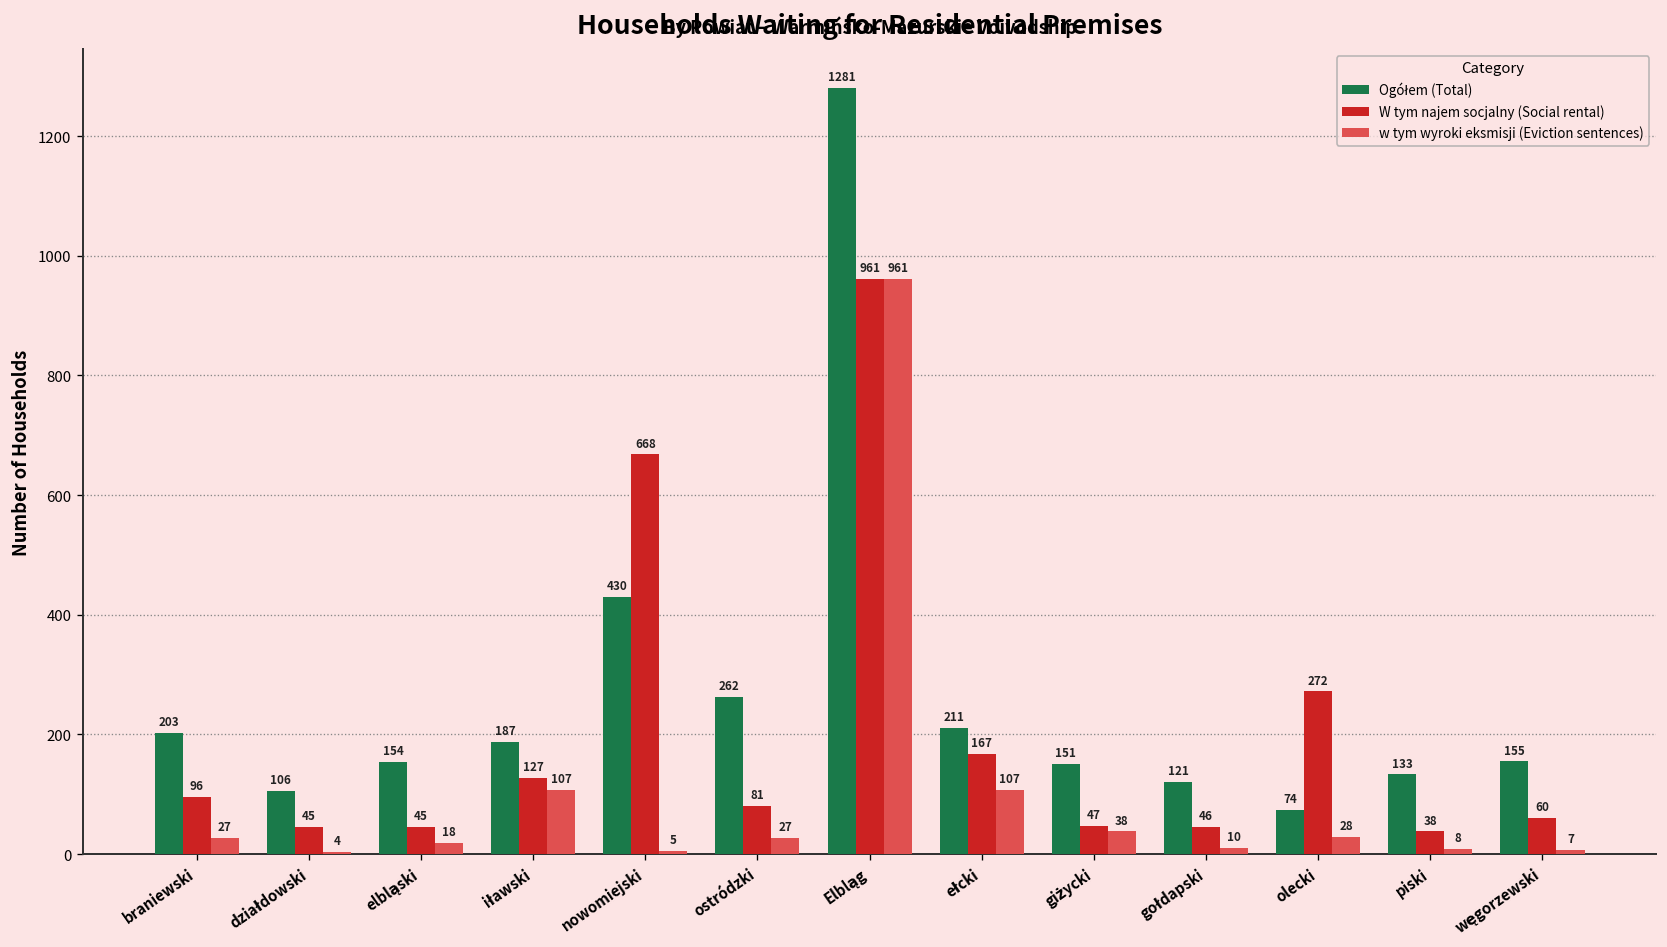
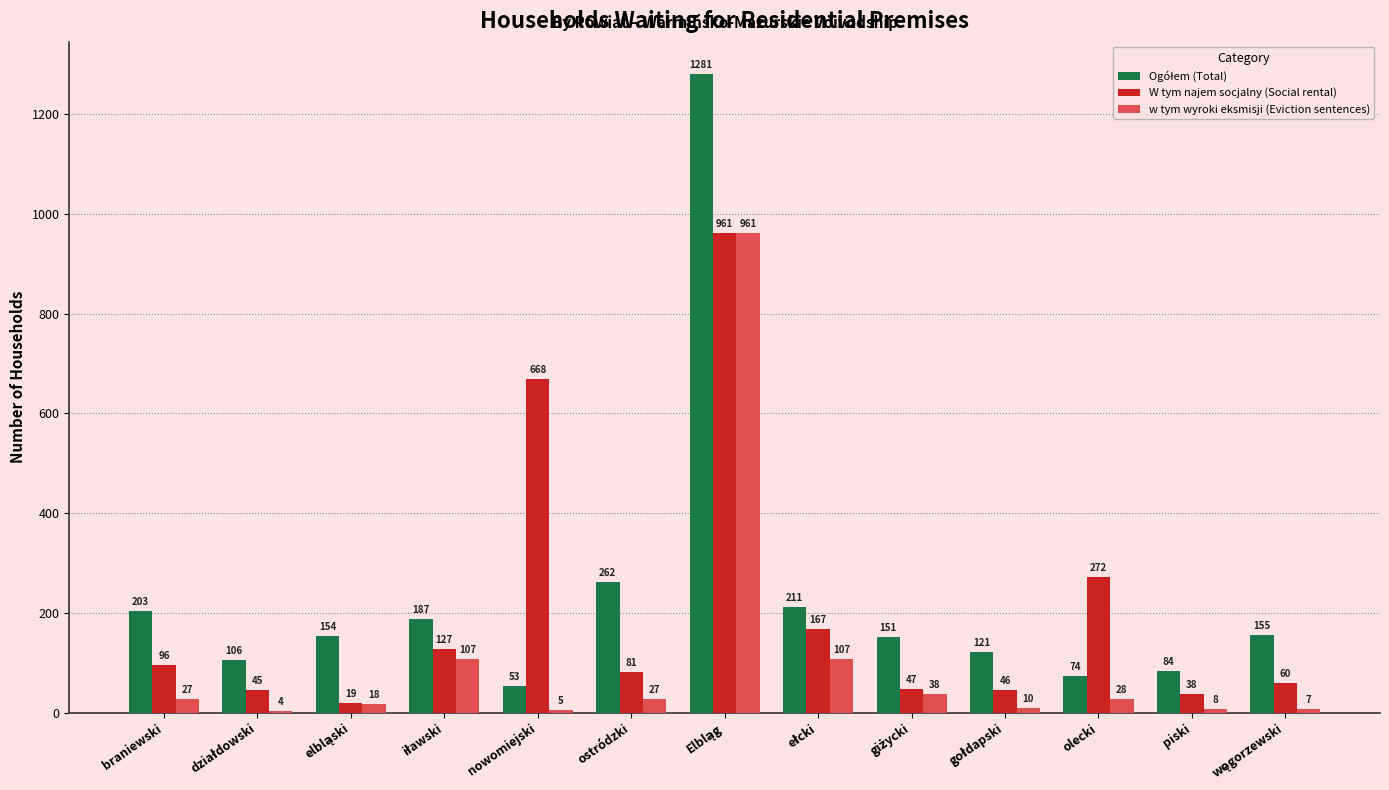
  {
    "Ogółem (Total)": {
      "braniewski": 203,
      "działdowski": 106,
      "elbląski": 154,
      "iławski": 187,
-     "nowomiejski": 430,
+     "nowomiejski": 53,
      "ostródzki": 262,
      "Elbląg": 1281,
      "ełcki": 211,
      "giżycki": 151,
      "gołdapski": 121,
      "olecki": 74,
-     "piski": 133,
+     "piski": 84,
      "węgorzewski": 155
    },
    "W tym najem socjalny (Social rental)": {
      "braniewski": 96,
      "działdowski": 45,
-     "elbląski": 45,
+     "elbląski": 19,
      "iławski": 127,
      "nowomiejski": 668,
      "ostródzki": 81,
      "Elbląg": 961,
      "ełcki": 167,
      "giżycki": 47,
      "gołdapski": 46,
      "olecki": 272,
      "piski": 38,
      "węgorzewski": 60
    },
    "w tym wyroki eksmisji (Eviction sentences)": {
      "braniewski": 27,
      "działdowski": 4,
      "elbląski": 18,
      "iławski": 107,
      "nowomiejski": 5,
      "ostródzki": 27,
      "Elbląg": 961,
      "ełcki": 107,
      "giżycki": 38,
      "gołdapski": 10,
      "olecki": 28,
      "piski": 8,
      "węgorzewski": 7
    }
  }
